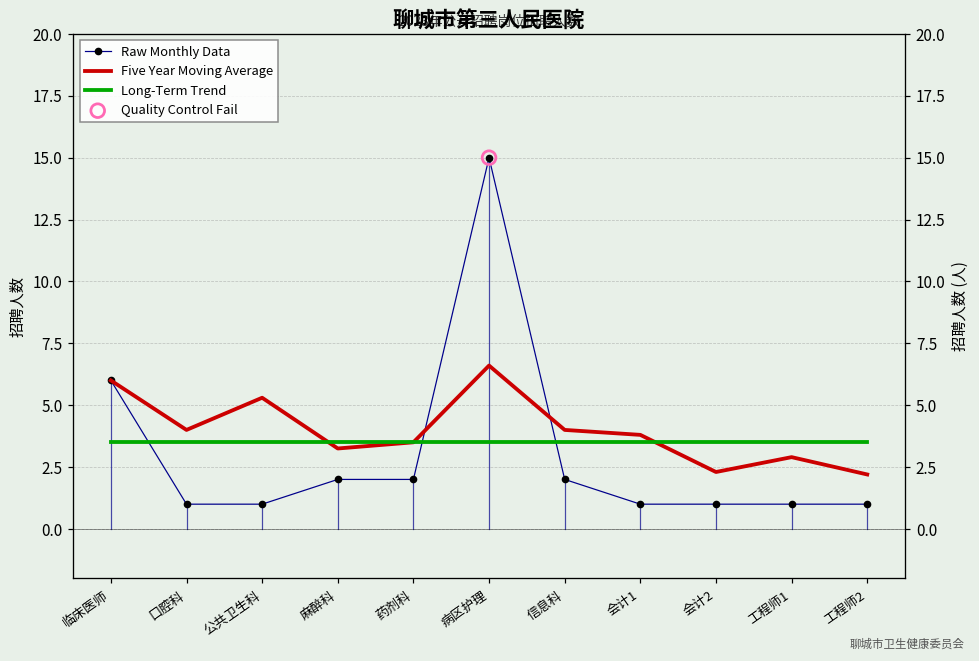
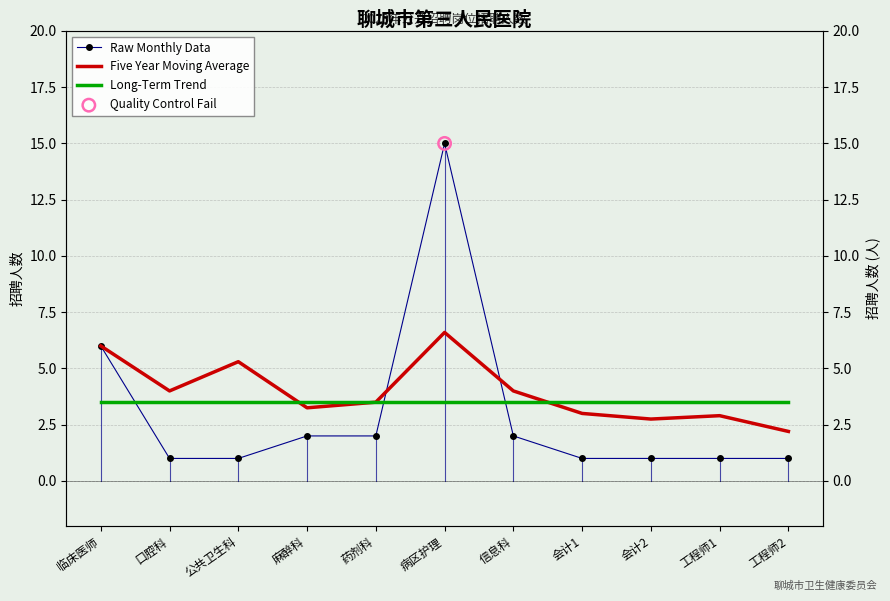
  {
    "Five Year Moving Average": {
      "口腔科": 4.0,
      "公共卫生科": 5.3,
      "麻醉科": 3.3,
      "病区护理": 6.6,
      "信息科": 4.0,
-     "会计1": 3.8,
-     "会计2": 2.3,
+     "会计1": 3.0,
+     "会计2": 2.8,
      "工程师1": 2.9,
      "工程师2": 2.2
    },
    "Long-Term Trend": {
      "临床医师": 3.5,
      "口腔科": 3.5,
      "公共卫生科": 3.5,
      "麻醉科": 3.5,
      "病区护理": 3.5,
      "信息科": 3.5,
      "会计1": 3.5,
      "会计2": 3.5,
      "工程师1": 3.5,
      "工程师2": 3.5
    }
  }
